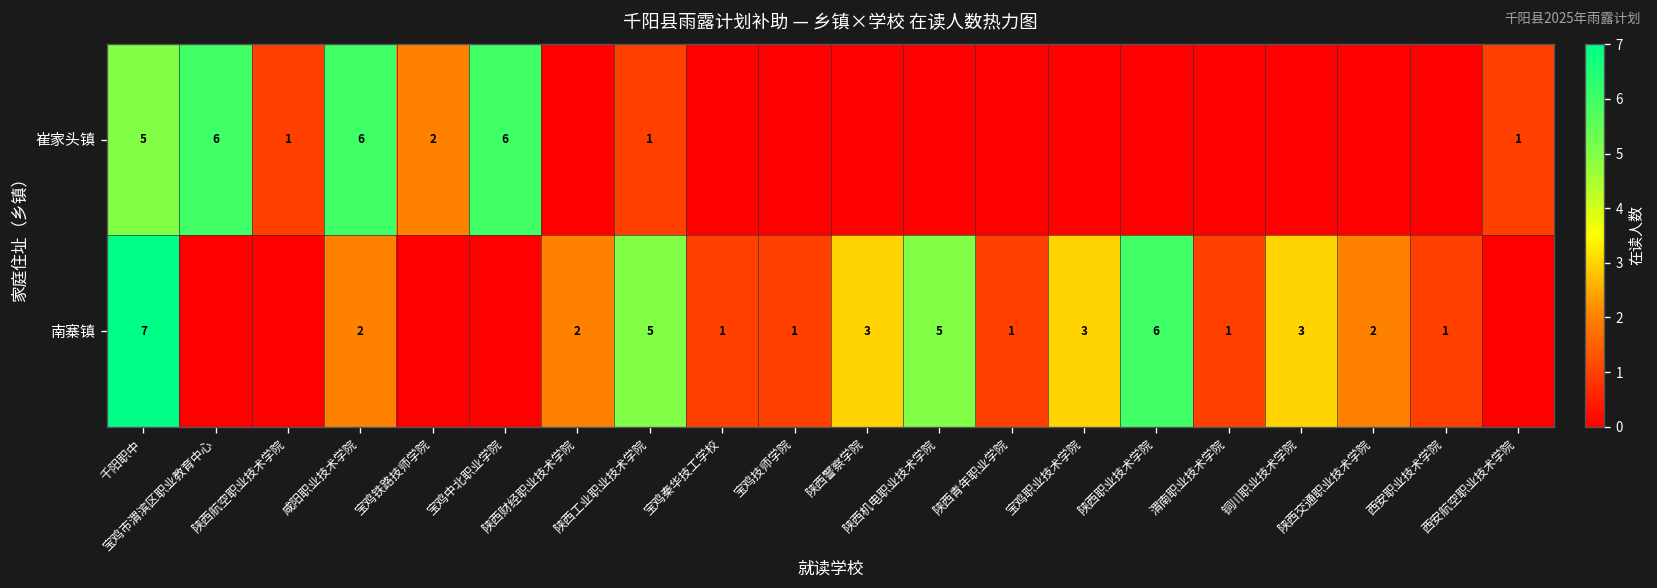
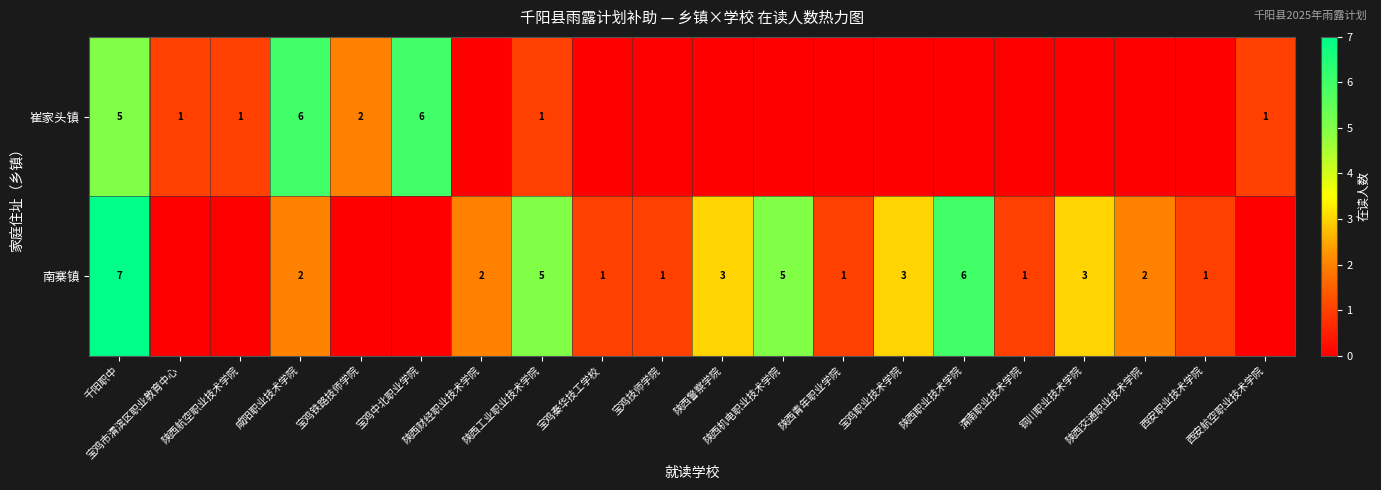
  {
    "崔家头镇": {
      "千阳职中": 5,
-     "宝鸡市渭滨区职业教育中心": 6,
+     "宝鸡市渭滨区职业教育中心": 1,
      "陕西航空职业技术学院": 1,
      "咸阳职业技术学院": 6,
      "宝鸡铁路技师学院": 2,
      "宝鸡中北职业学院": 6,
      "陕西工业职业技术学院": 1,
      "西安航空职业技术学院": 1
    },
    "南寨镇": {
      "千阳职中": 7,
      "咸阳职业技术学院": 2,
      "陕西财经职业技术学院": 2,
      "陕西工业职业技术学院": 5,
      "宝鸡秦华技工学校": 1,
      "宝鸡技师学院": 1,
      "陕西警察学院": 3,
      "陕西机电职业技术学院": 5,
      "陕西青年职业学院": 1,
      "宝鸡职业技术学院": 3,
      "陕西职业技术学院": 6,
      "渭南职业技术学院": 1,
      "铜川职业技术学院": 3,
      "陕西交通职业技术学院": 2,
      "西安职业技术学院": 1
    }
  }
